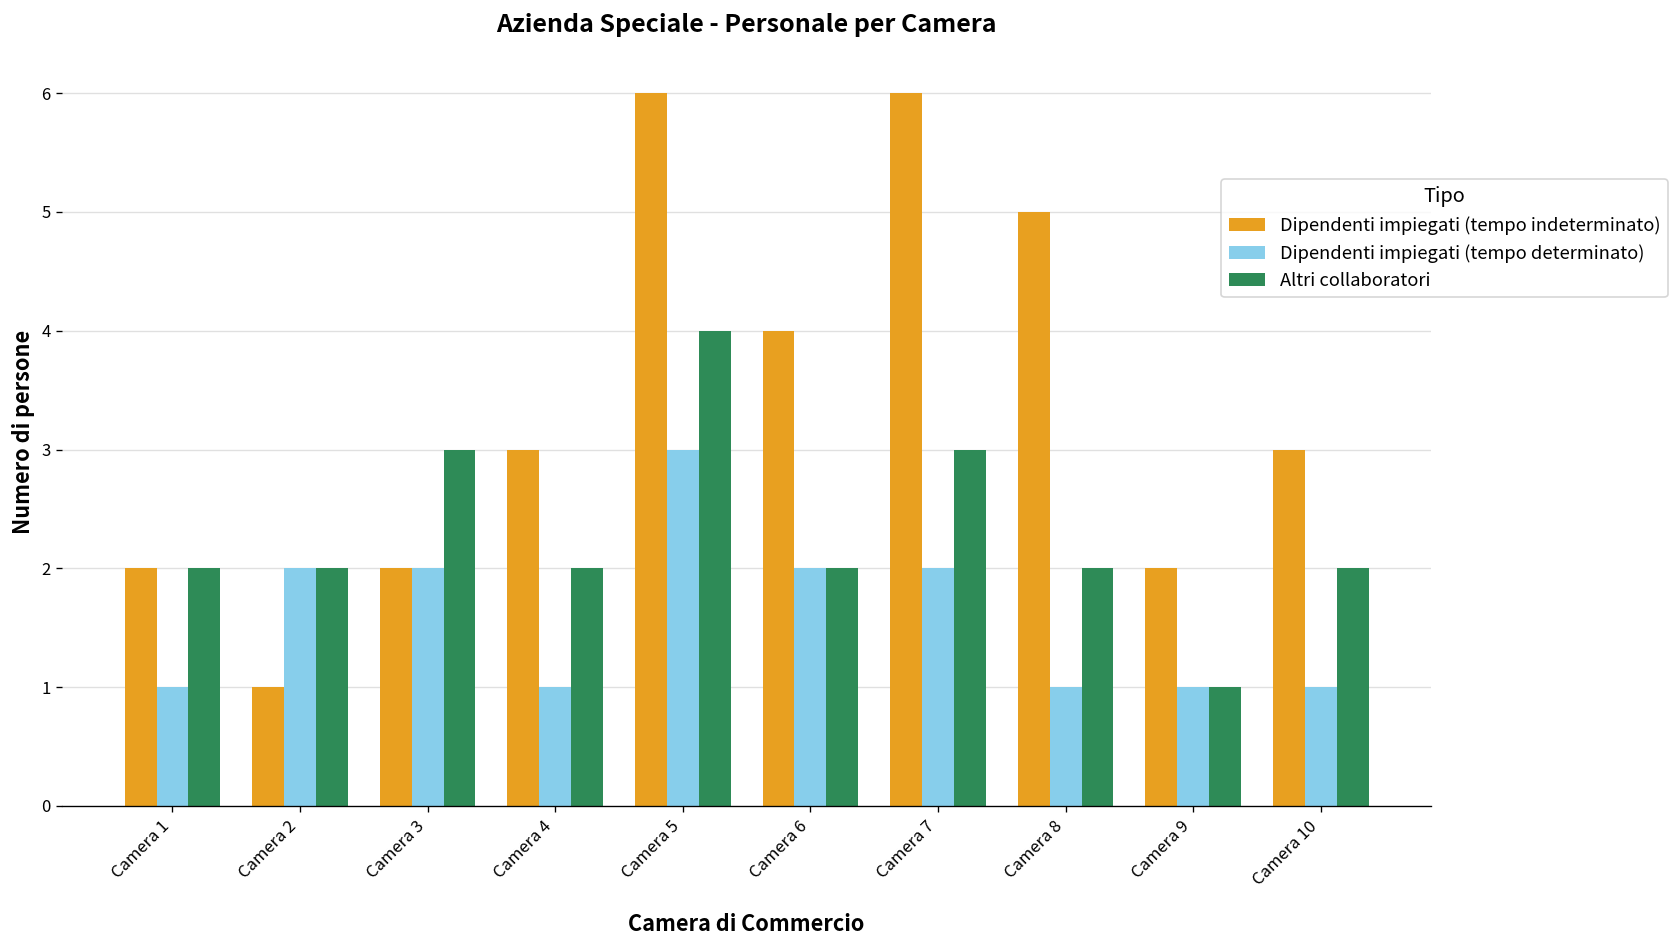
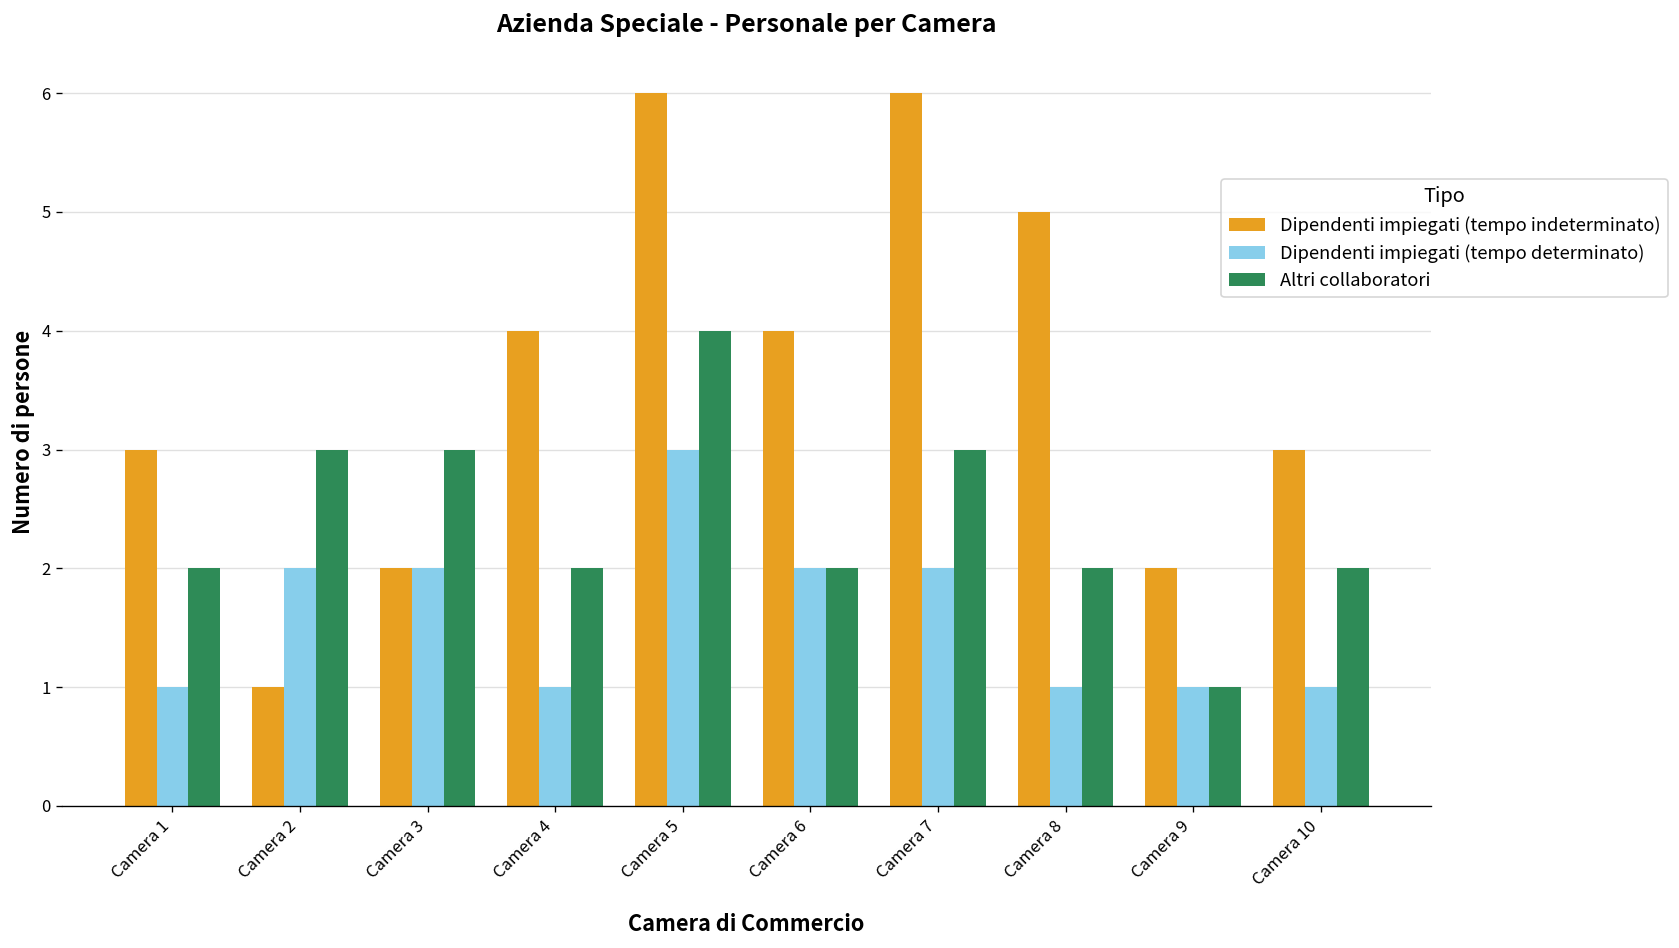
  {
    "Dipendenti impiegati (tempo indeterminato)": {
-     "Camera 1": 2,
+     "Camera 1": 3,
      "Camera 2": 1,
      "Camera 3": 2,
-     "Camera 4": 3,
+     "Camera 4": 4,
      "Camera 5": 6,
      "Camera 6": 4,
      "Camera 7": 6,
      "Camera 8": 5,
      "Camera 9": 2,
      "Camera 10": 3
    },
    "Dipendenti impiegati (tempo determinato)": {
      "Camera 1": 1,
      "Camera 2": 2,
      "Camera 3": 2,
      "Camera 4": 1,
      "Camera 5": 3,
      "Camera 6": 2,
      "Camera 7": 2,
      "Camera 8": 1,
      "Camera 9": 1,
      "Camera 10": 1
    },
    "Altri collaboratori": {
      "Camera 1": 2,
-     "Camera 2": 2,
+     "Camera 2": 3,
      "Camera 3": 3,
      "Camera 4": 2,
      "Camera 5": 4,
      "Camera 6": 2,
      "Camera 7": 3,
      "Camera 8": 2,
      "Camera 9": 1,
      "Camera 10": 2
    }
  }
